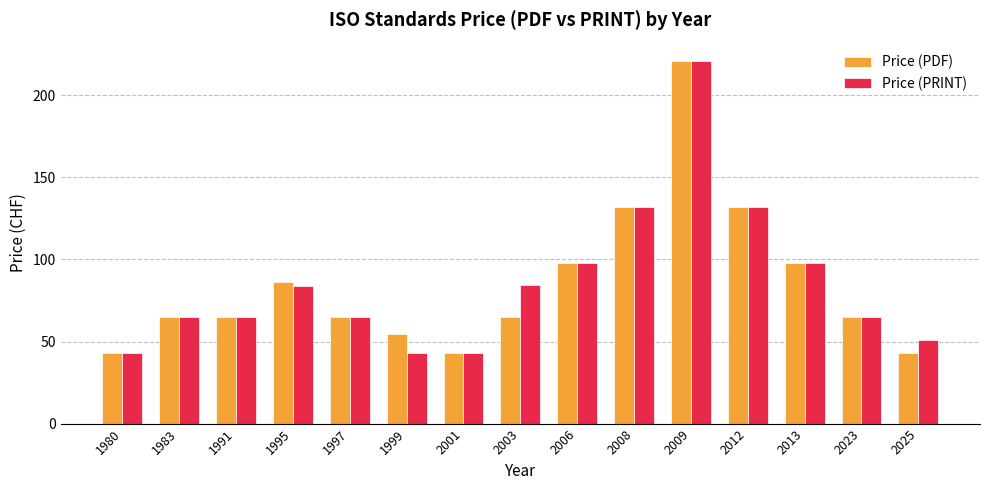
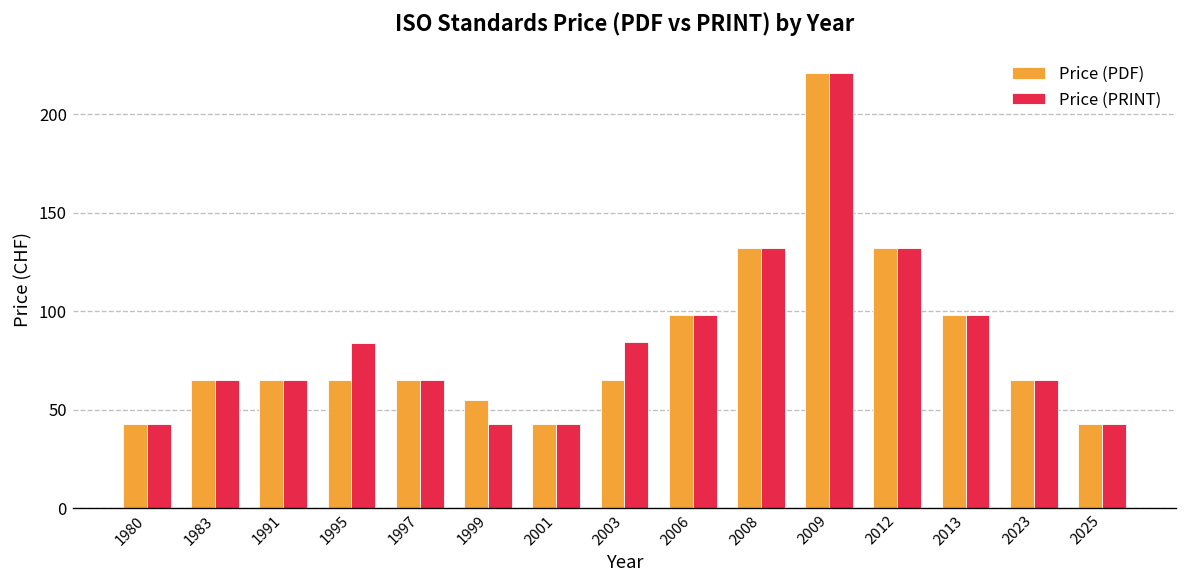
  {
    "Price (PDF)": {
      "1980": 43,
      "1983": 65,
      "1991": 65,
-     "1995": 86,
+     "1995": 65,
      "1997": 65,
      "1999": 55,
      "2001": 43,
      "2003": 65,
      "2006": 98,
      "2008": 132,
      "2009": 221,
      "2012": 132,
      "2013": 98,
      "2023": 65,
      "2025": 43
    },
    "Price (PRINT)": {
      "1980": 43,
      "1983": 65,
      "1991": 65,
      "1995": 84,
      "1997": 65,
      "1999": 43,
      "2001": 43,
      "2003": 85,
      "2006": 98,
      "2008": 132,
      "2009": 221,
      "2012": 132,
      "2013": 98,
      "2023": 65,
-     "2025": 51
+     "2025": 43
    }
  }
